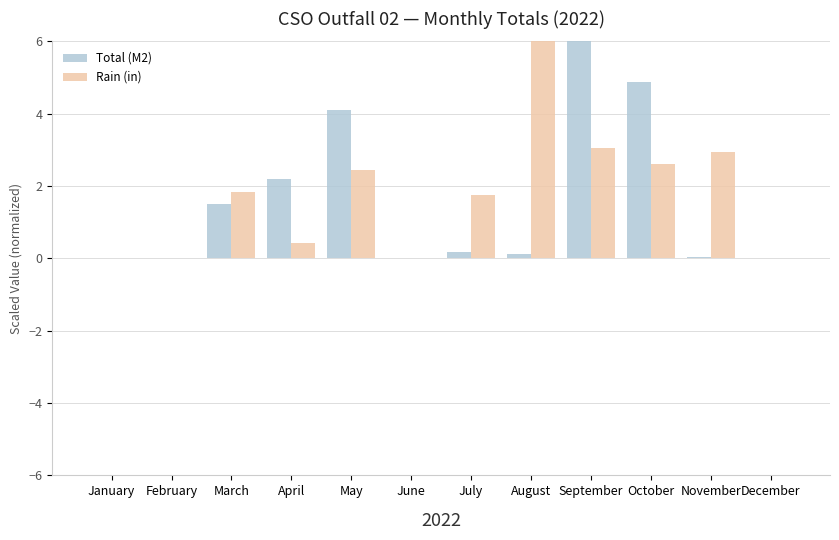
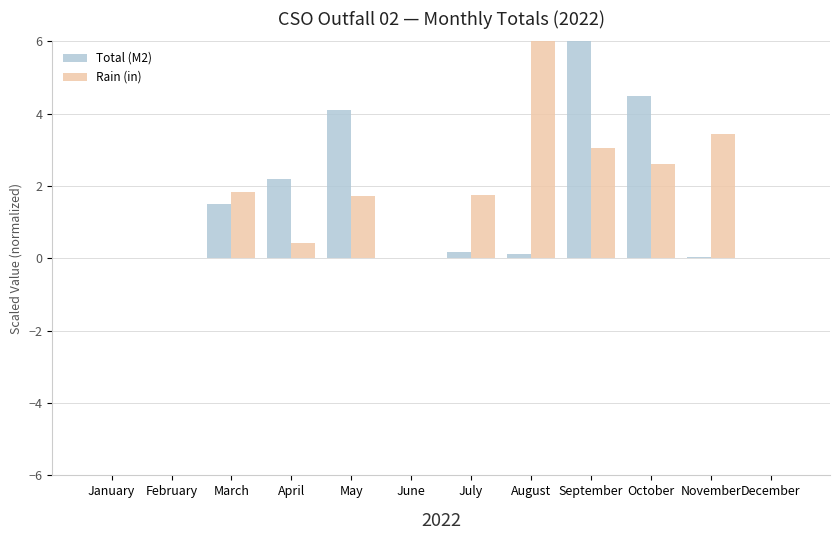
  {
    "Total (M2)": {
      "January": 0.0,
      "February": 0.0,
      "March": 1.5,
      "April": 2.2,
      "May": 4.1,
      "June": 0.0,
      "July": 0.2,
      "August": 0.1,
      "September": 6.0,
-     "October": 4.9,
+     "October": 4.5,
      "December": 0.0
    },
    "Rain (in)": {
      "January": 0.0,
      "February": 0.0,
      "March": 1.8,
      "April": 0.4,
-     "May": 2.4,
+     "May": 1.7,
      "June": 0.0,
      "July": 1.8,
      "August": 6.0,
      "September": 3.0,
      "October": 2.6,
-     "November": 3.0,
+     "November": 3.4,
      "December": 0.0
    }
  }
